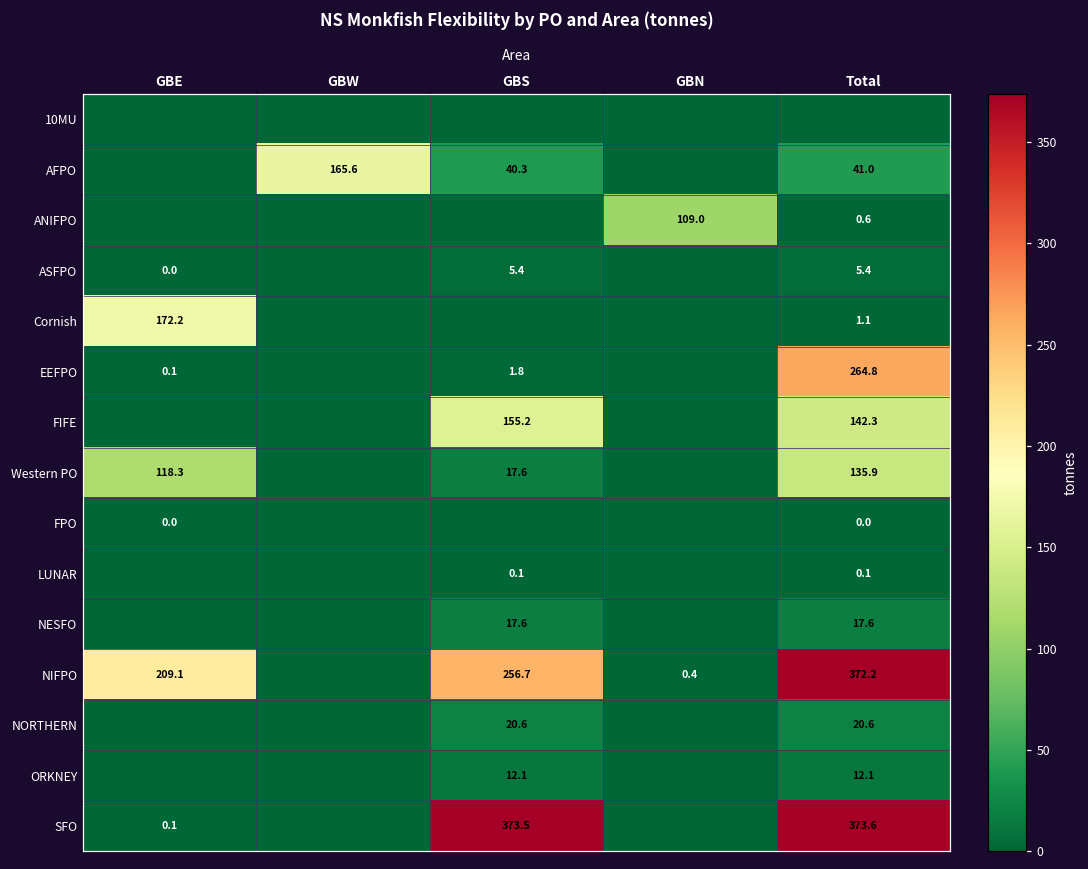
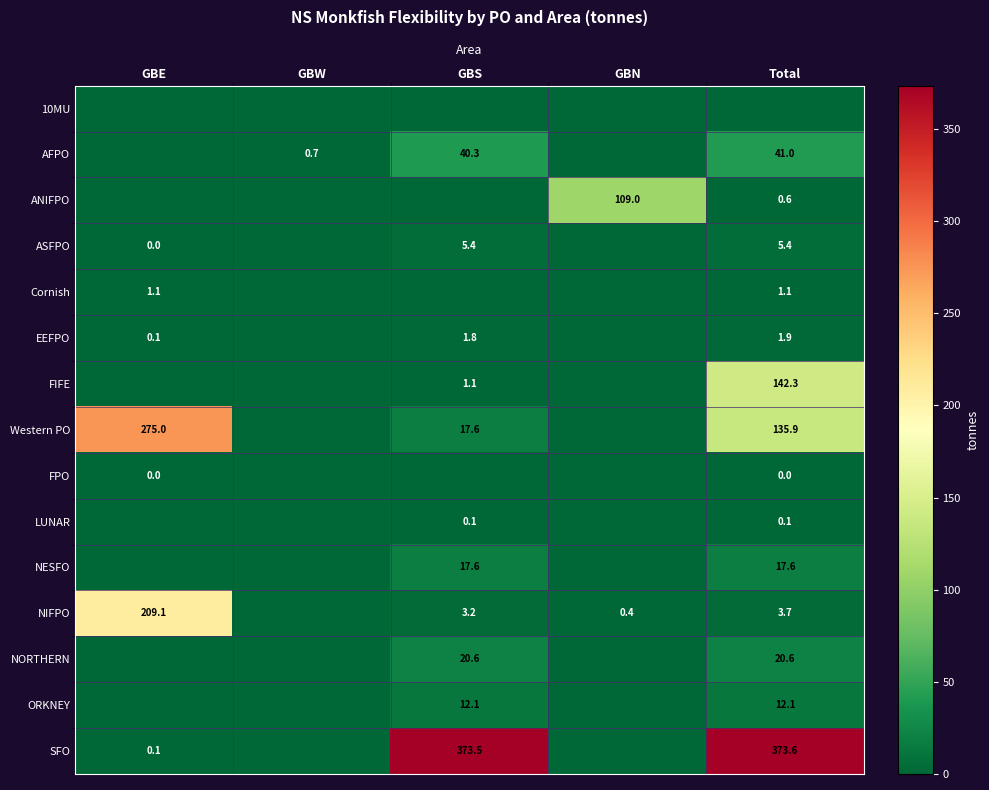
  {
    "AFPO": {
-     "GBW": 165.6,
+     "GBW": 0.7,
      "GBS": 40.3,
      "Total": 41.0
    },
    "ANIFPO": {
      "GBN": 109.0,
      "Total": 0.6
    },
    "ASFPO": {
      "GBE": 0.0,
      "GBS": 5.4,
      "Total": 5.4
    },
    "Cornish": {
-     "GBE": 172.2,
+     "GBE": 1.1,
      "Total": 1.1
    },
    "EEFPO": {
      "GBE": 0.1,
      "GBS": 1.8,
-     "Total": 264.8
+     "Total": 1.9
    },
    "FIFE": {
-     "GBS": 155.2,
+     "GBS": 1.1,
      "Total": 142.3
    },
    "Western PO": {
-     "GBE": 118.3,
+     "GBE": 275.0,
      "GBS": 17.6,
      "Total": 135.9
    },
    "FPO": {
      "GBE": 0.0,
      "Total": 0.0
    },
    "LUNAR": {
      "GBS": 0.1,
      "Total": 0.1
    },
    "NESFO": {
      "GBS": 17.6,
      "Total": 17.6
    },
    "NIFPO": {
      "GBE": 209.1,
-     "GBS": 256.7,
+     "GBS": 3.2,
      "GBN": 0.4,
-     "Total": 372.2
+     "Total": 3.7
    },
    "NORTHERN": {
      "GBS": 20.6,
      "Total": 20.6
    },
    "ORKNEY": {
      "GBS": 12.1,
      "Total": 12.1
    },
    "SFO": {
      "GBE": 0.1,
      "GBS": 373.5,
      "Total": 373.6
    }
  }
